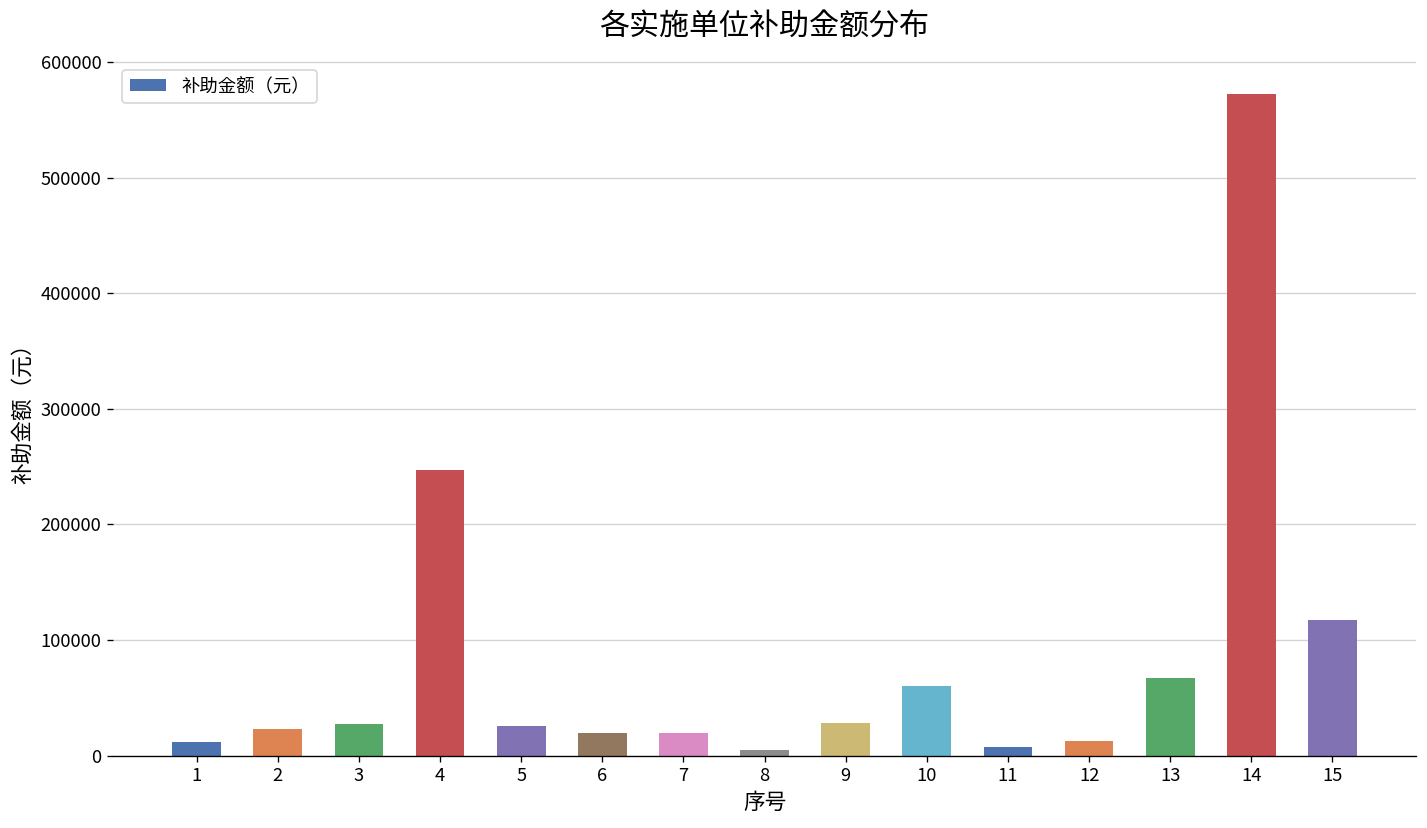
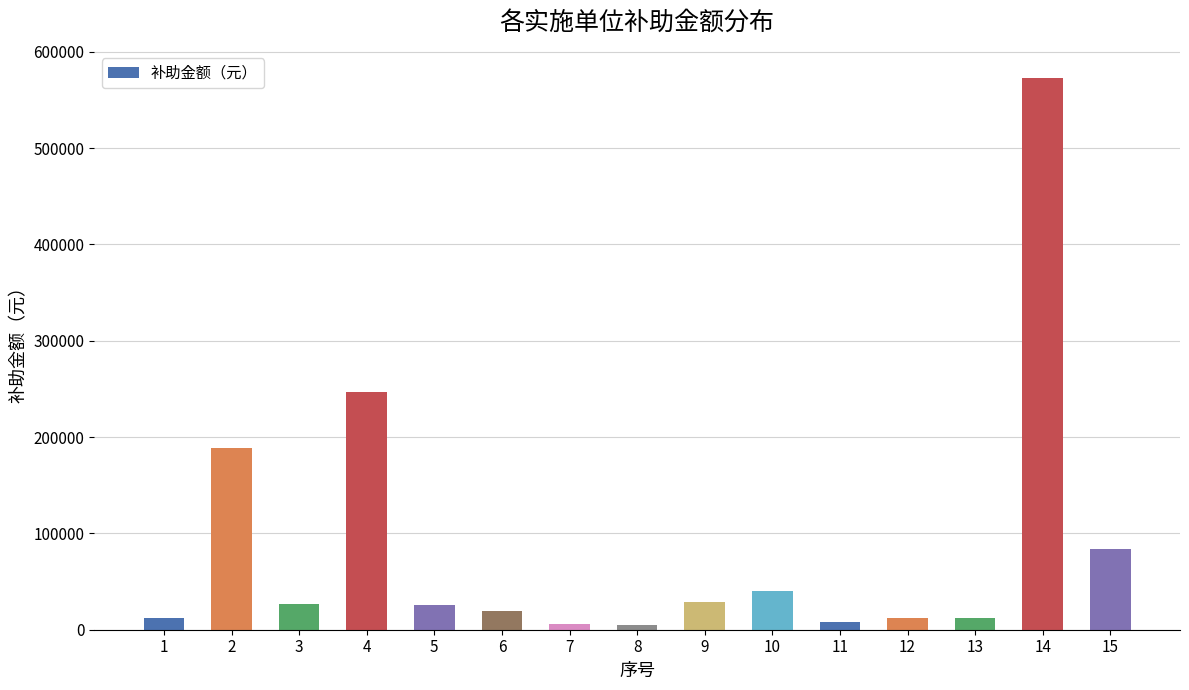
  {
    "1": 10000,
-   "2": 20000,
+   "2": 190000,
    "3": 30000,
    "4": 250000,
    "5": 30000,
    "6": 20000,
-   "7": 20000,
+   "7": 10000,
    "8": 10000,
    "9": 30000,
-   "10": 60000,
+   "10": 40000,
    "11": 10000,
    "12": 10000,
-   "13": 70000,
+   "13": 10000,
    "14": 570000,
-   "15": 120000
+   "15": 80000
  }
